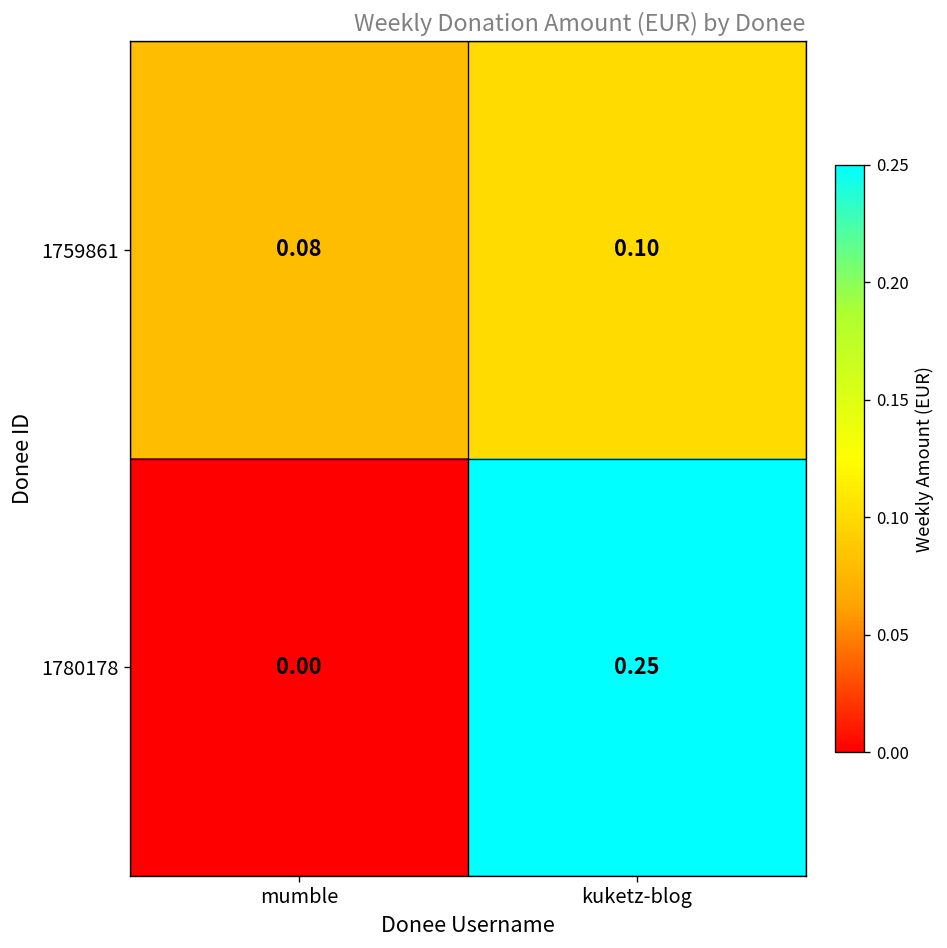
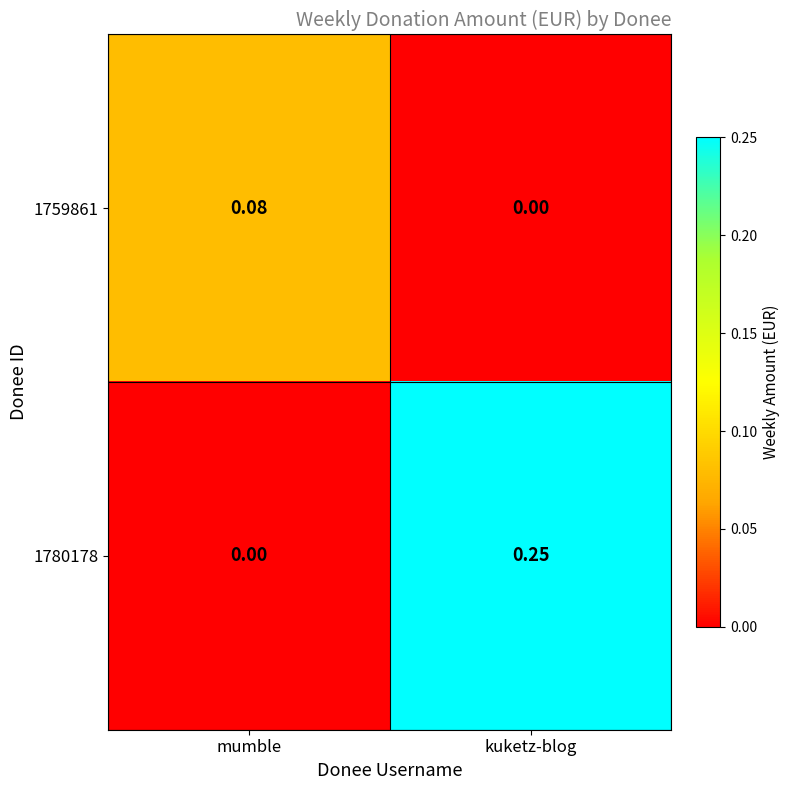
  {
    "1759861": {
      "mumble": 0.08,
-     "kuketz-blog": 0.10
+     "kuketz-blog": 0.00
    },
    "1780178": {
      "mumble": 0.00,
      "kuketz-blog": 0.25
    }
  }
